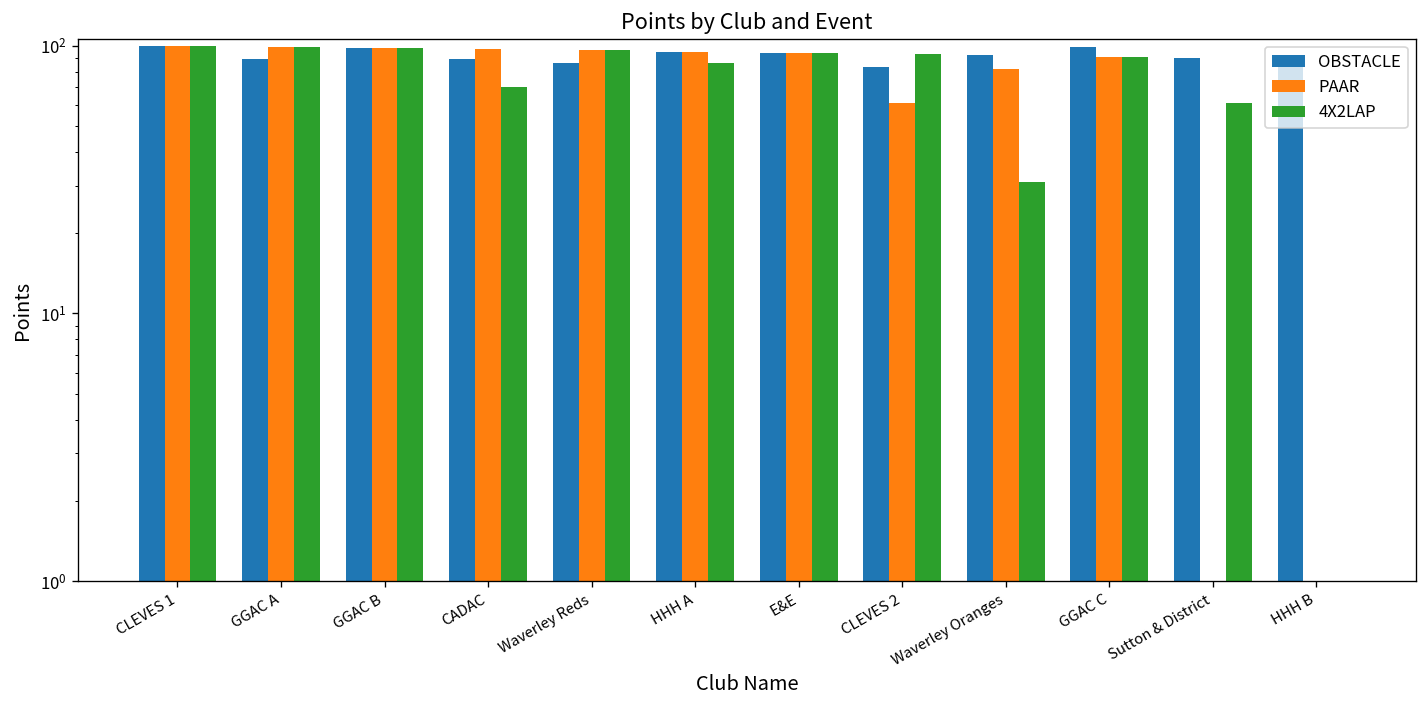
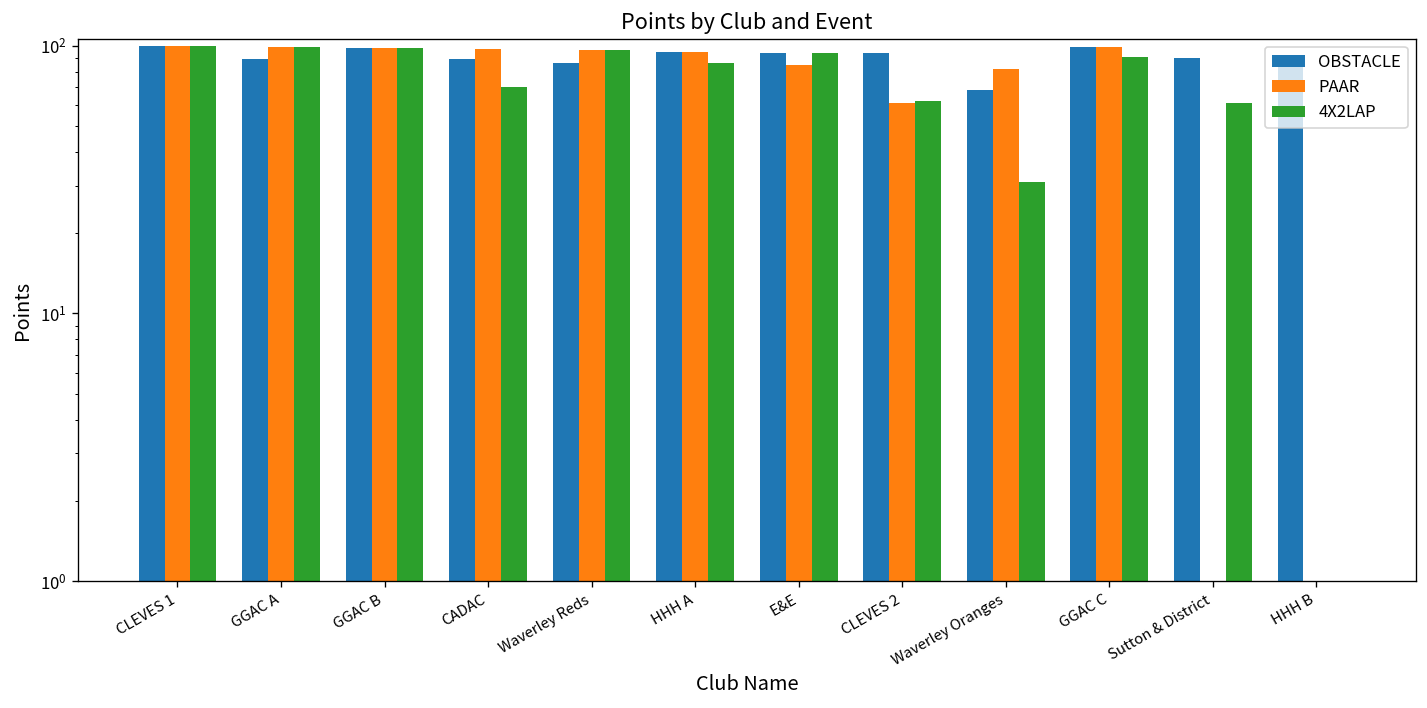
  {
    "OBSTACLE": {
      "CLEVES 1": 100,
      "GGAC A": 89,
      "GGAC B": 100,
      "CADAC": 89,
      "Waverley Reds": 86,
      "HHH A": 95,
      "E&E": 94,
-     "CLEVES 2": 83,
-     "Waverley Oranges": 92,
+     "CLEVES 2": 94,
+     "Waverley Oranges": 68,
      "GGAC C": 100,
      "Sutton & District": 90
    },
    "PAAR": {
      "CLEVES 1": 100,
      "GGAC A": 100,
      "GGAC B": 100,
      "CADAC": 100,
      "Waverley Reds": 96,
      "HHH A": 95,
-     "E&E": 94,
+     "E&E": 85,
      "CLEVES 2": 61,
      "Waverley Oranges": 82,
-     "GGAC C": 91
+     "GGAC C": 100
    },
    "4X2LAP": {
      "CLEVES 1": 100,
      "GGAC A": 100,
      "GGAC B": 100,
      "CADAC": 70,
      "Waverley Reds": 96,
      "HHH A": 86,
      "E&E": 94,
-     "CLEVES 2": 93,
+     "CLEVES 2": 62,
      "Waverley Oranges": 31,
      "GGAC C": 91,
      "Sutton & District": 61
    }
  }
